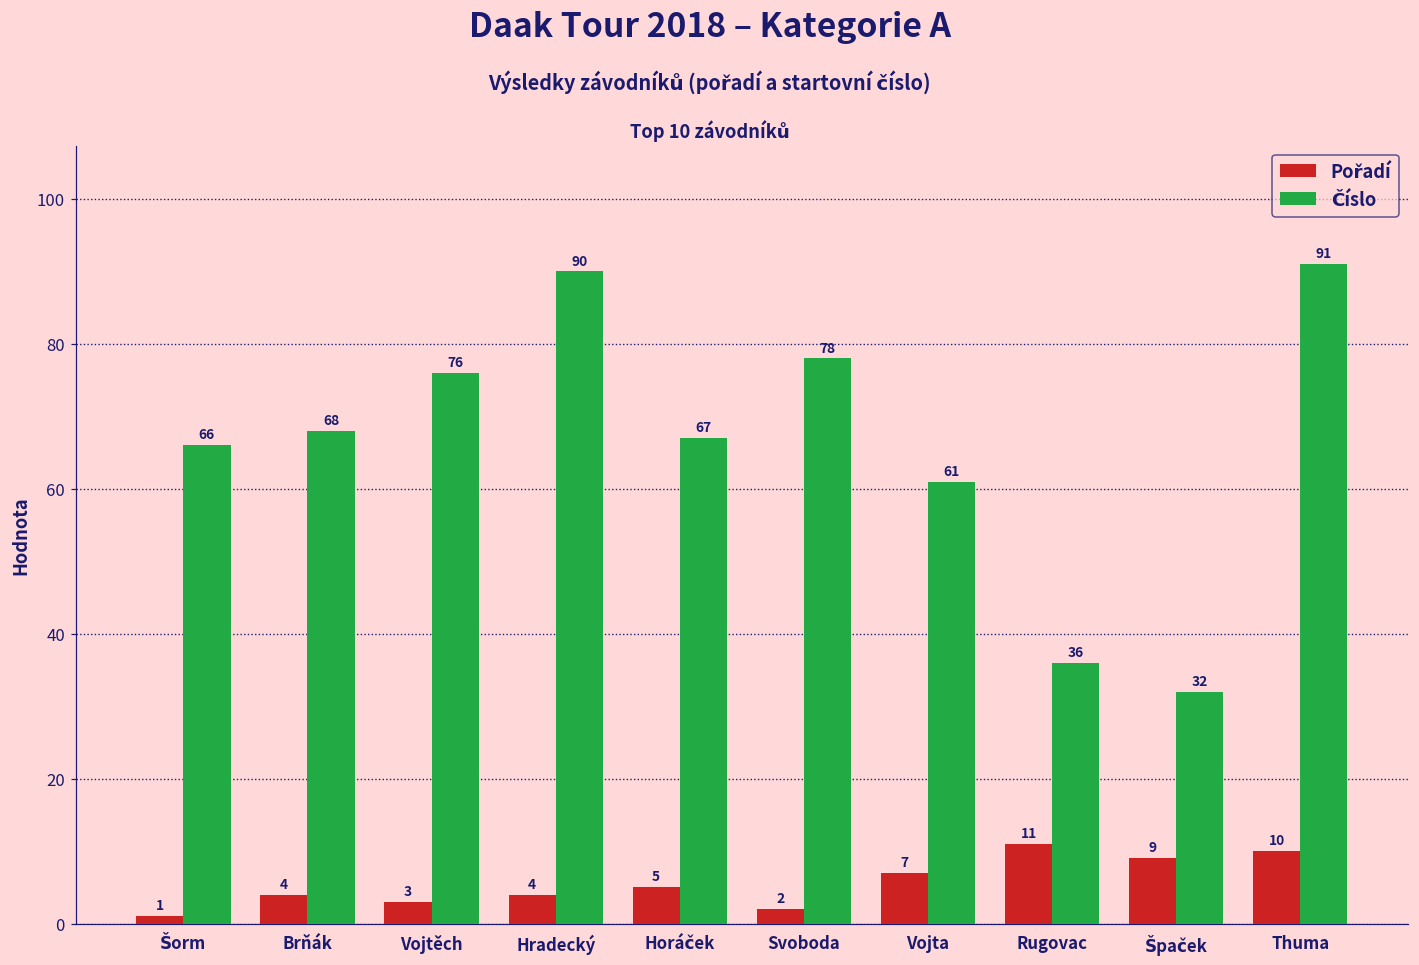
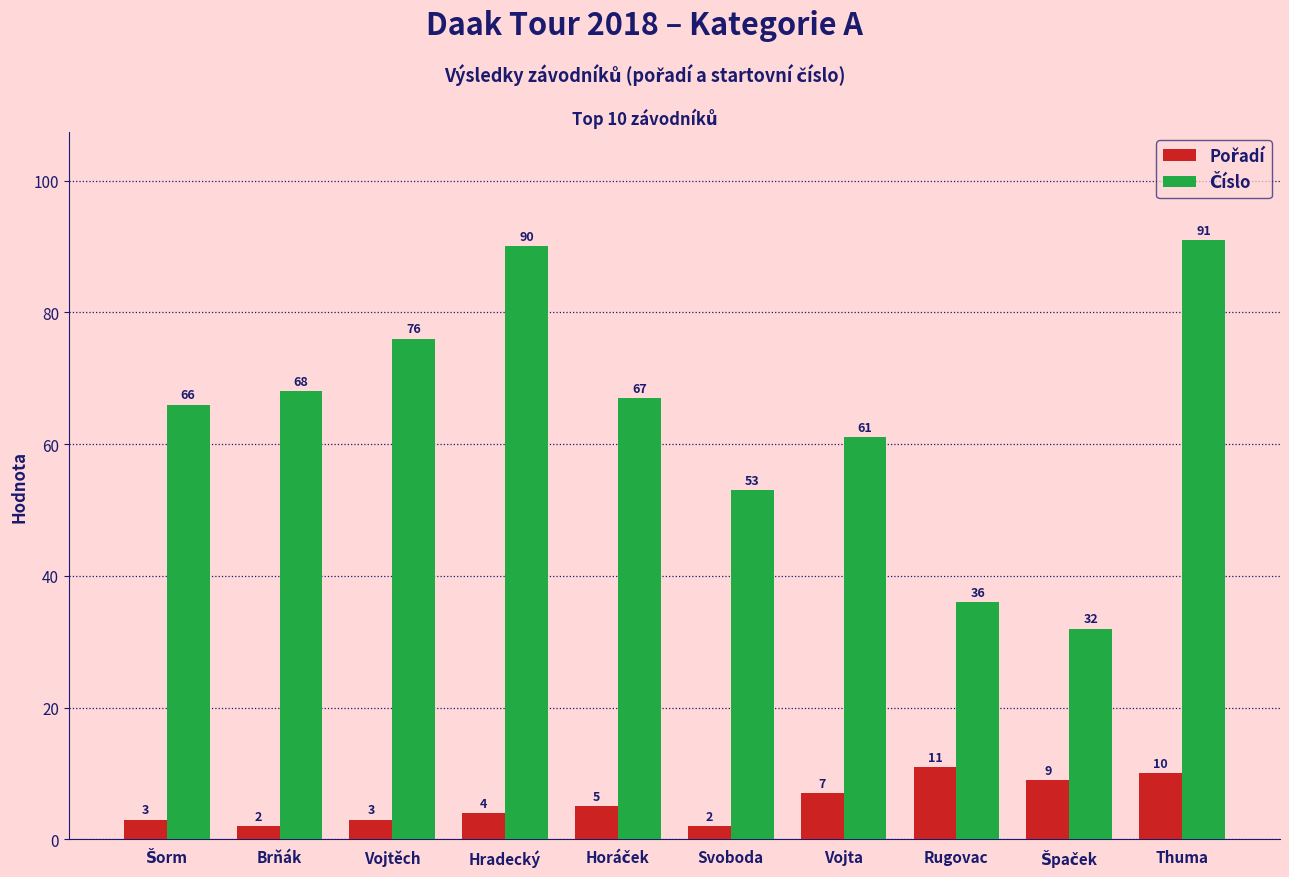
  {
    "Pořadí": {
-     "Šorm": 1,
-     "Brňák": 4,
+     "Šorm": 3,
+     "Brňák": 2,
      "Vojtěch": 3,
      "Hradecký": 4,
      "Horáček": 5,
      "Svoboda": 2,
      "Vojta": 7,
      "Rugovac": 11,
      "Špaček": 9,
      "Thuma": 10
    },
    "Číslo": {
      "Šorm": 66,
      "Brňák": 68,
      "Vojtěch": 76,
      "Hradecký": 90,
      "Horáček": 67,
-     "Svoboda": 78,
+     "Svoboda": 53,
      "Vojta": 61,
      "Rugovac": 36,
      "Špaček": 32,
      "Thuma": 91
    }
  }
